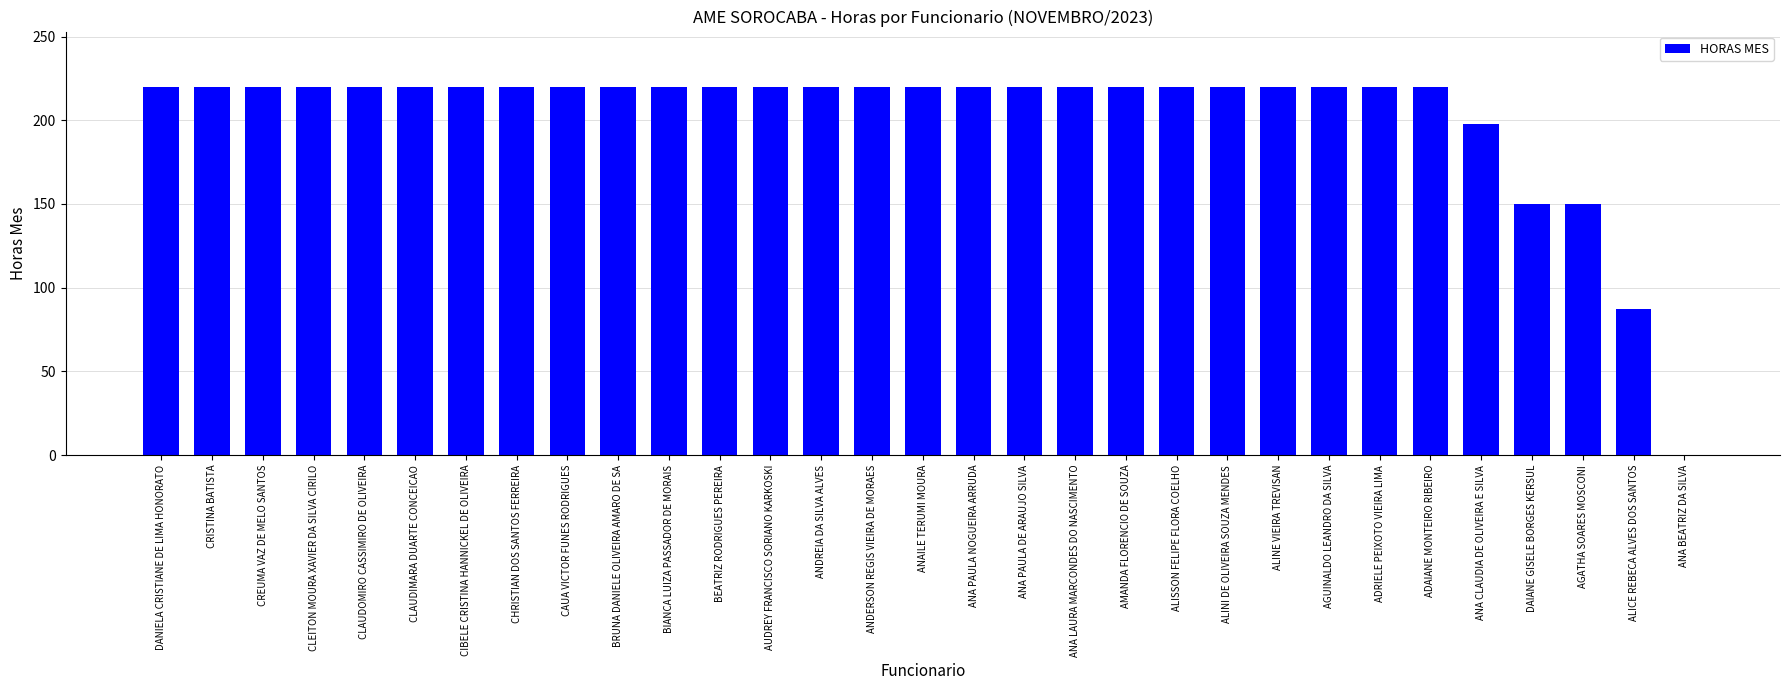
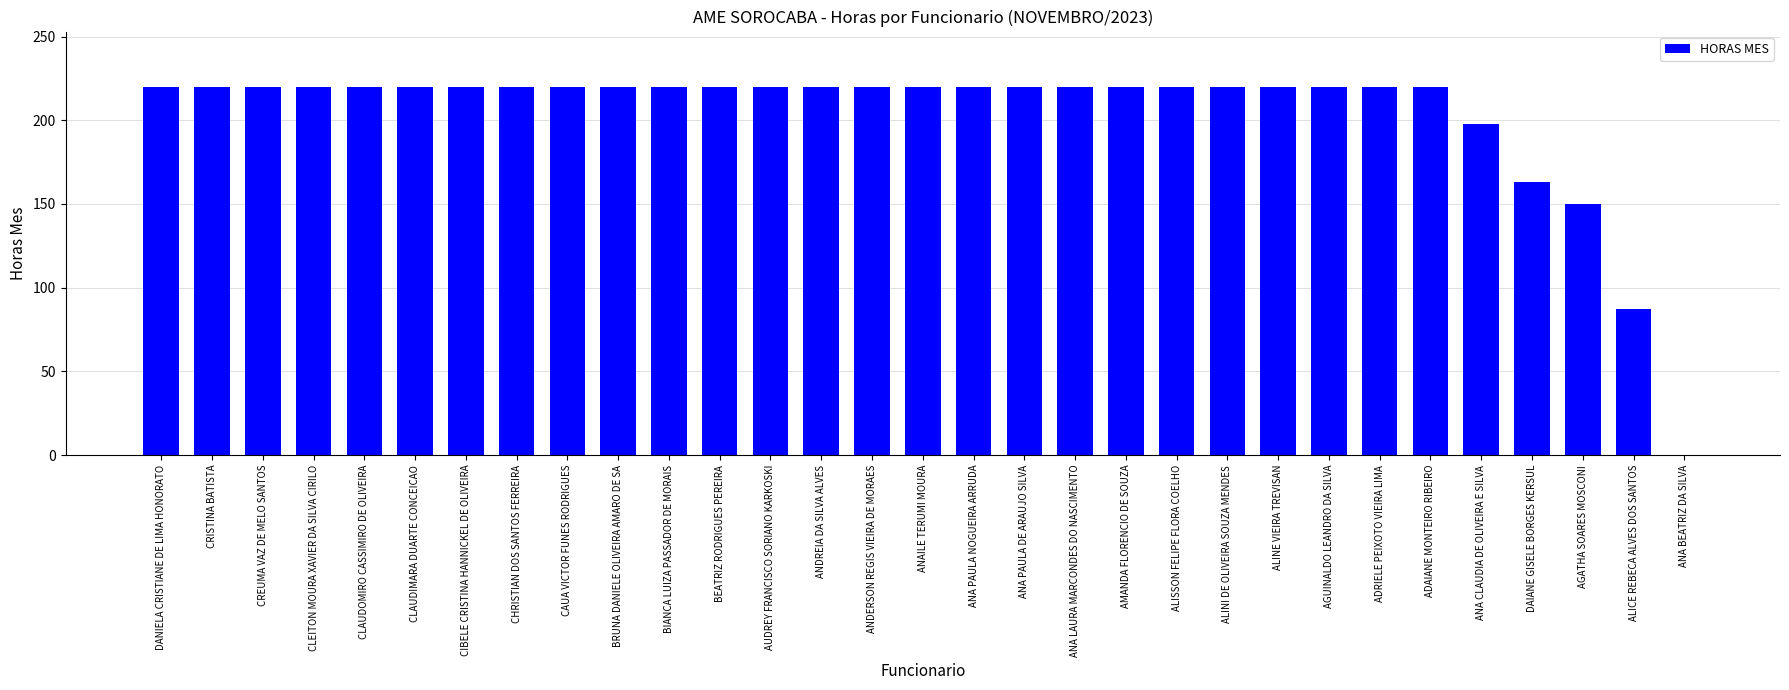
  {
    "DANIELA CRISTIANE DE LIMA HONORATO": 220,
    "CRISTINA BATISTA": 220,
    "CREUMA VAZ DE MELO SANTOS": 220,
    "CLEITON MOURA XAVIER DA SILVA CIRILO": 220,
    "CLAUDOMIRO CASSIMIRO DE OLIVEIRA": 220,
    "CLAUDIMARA DUARTE CONCEICAO": 220,
    "CIBELE CRISTINA HANNICKEL DE OLIVEIRA": 220,
    "CHRISTIAN DOS SANTOS FERREIRA": 220,
    "CAUA VICTOR FUNES RODRIGUES": 220,
    "BRUNA DANIELE OLIVEIRA AMARO DE SA": 220,
    "BIANCA LUIZA PASSADOR DE MORAIS": 220,
    "BEATRIZ RODRIGUES PEREIRA": 220,
    "AUDREY FRANCISCO SORIANO KARKOSKI": 220,
    "ANDREIA DA SILVA ALVES": 220,
    "ANDERSON REGIS VIEIRA DE MORAES": 220,
    "ANAILE TERUMI MOURA": 220,
    "ANA PAULA NOGUEIRA ARRUDA": 220,
    "ANA PAULA DE ARAUJO SILVA": 220,
    "ANA LAURA MARCONDES DO NASCIMENTO": 220,
    "AMANDA FLORENCIO DE SOUZA": 220,
    "ALISSON FELIPE FLORA COELHO": 220,
    "ALINI DE OLIVEIRA SOUZA MENDES": 220,
    "ALINE VIEIRA TREVISAN": 220,
    "AGUINALDO LEANDRO DA SILVA": 220,
    "ADRIELE PEIXOTO VIEIRA LIMA": 220,
    "ADAIANE MONTEIRO RIBEIRO": 220,
    "ANA CLAUDIA DE OLIVEIRA E SILVA": 198,
-   "DAIANE GISELE BORGES KERSUL": 150,
+   "DAIANE GISELE BORGES KERSUL": 163,
    "AGATHA SOARES MOSCONI": 150,
    "ALICE REBECA ALVES DOS SANTOS": 87,
    "ANA BEATRIZ DA SILVA": 0
  }
